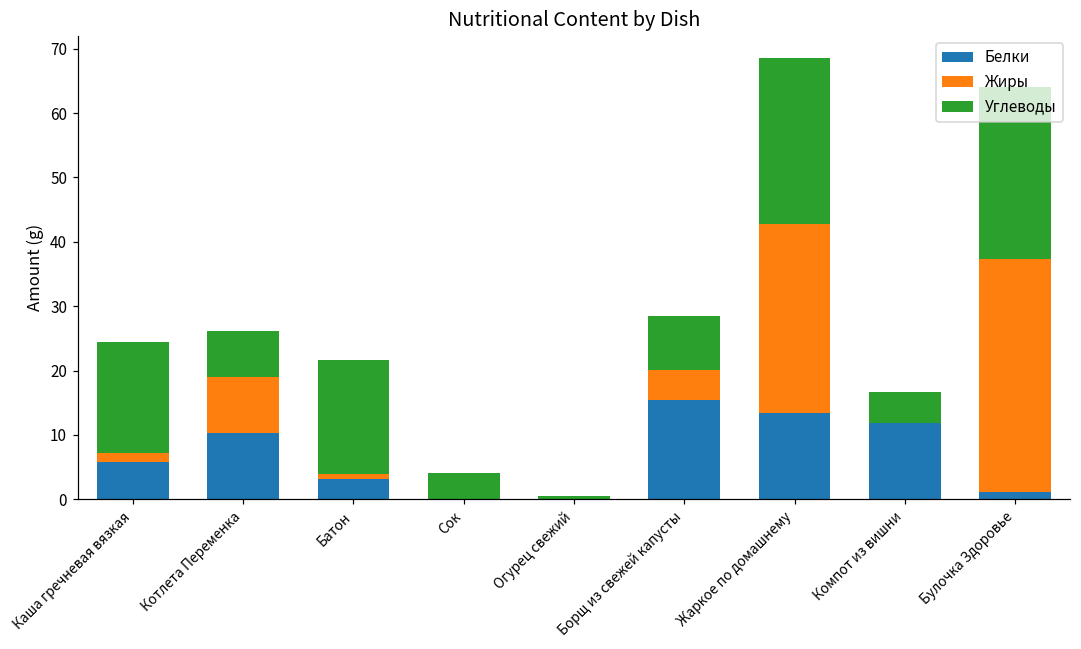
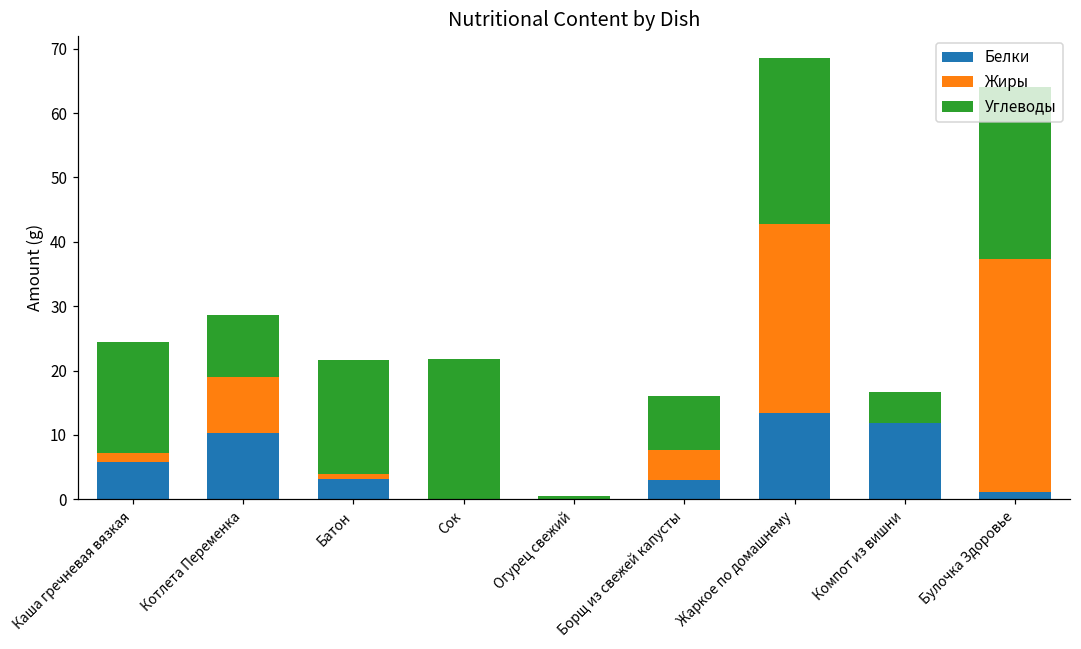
  {
    "Белки": {
      "Каша гречневая вязкая": 6,
      "Котлета Переменка": 10,
      "Батон": 3,
      "Сок": 0,
-     "Борщ из свежей капусты": 16,
+     "Борщ из свежей капусты": 3,
      "Жаркое по домашнему": 13,
      "Компот из вишни": 12,
      "Булочка Здоровье": 1
    },
    "Жиры": {
      "Каша гречневая вязкая": 1,
      "Котлета Переменка": 9,
      "Батон": 1,
      "Сок": 0,
      "Огурец свежий": 0,
      "Борщ из свежей капусты": 5,
      "Жаркое по домашнему": 29,
      "Компот из вишни": 0,
      "Булочка Здоровье": 36
    },
    "Углеводы": {
      "Каша гречневая вязкая": 17,
-     "Котлета Переменка": 7,
+     "Котлета Переменка": 10,
      "Батон": 18,
-     "Сок": 4,
+     "Сок": 22,
      "Борщ из свежей капусты": 8,
      "Жаркое по домашнему": 26,
      "Компот из вишни": 5
    }
  }
